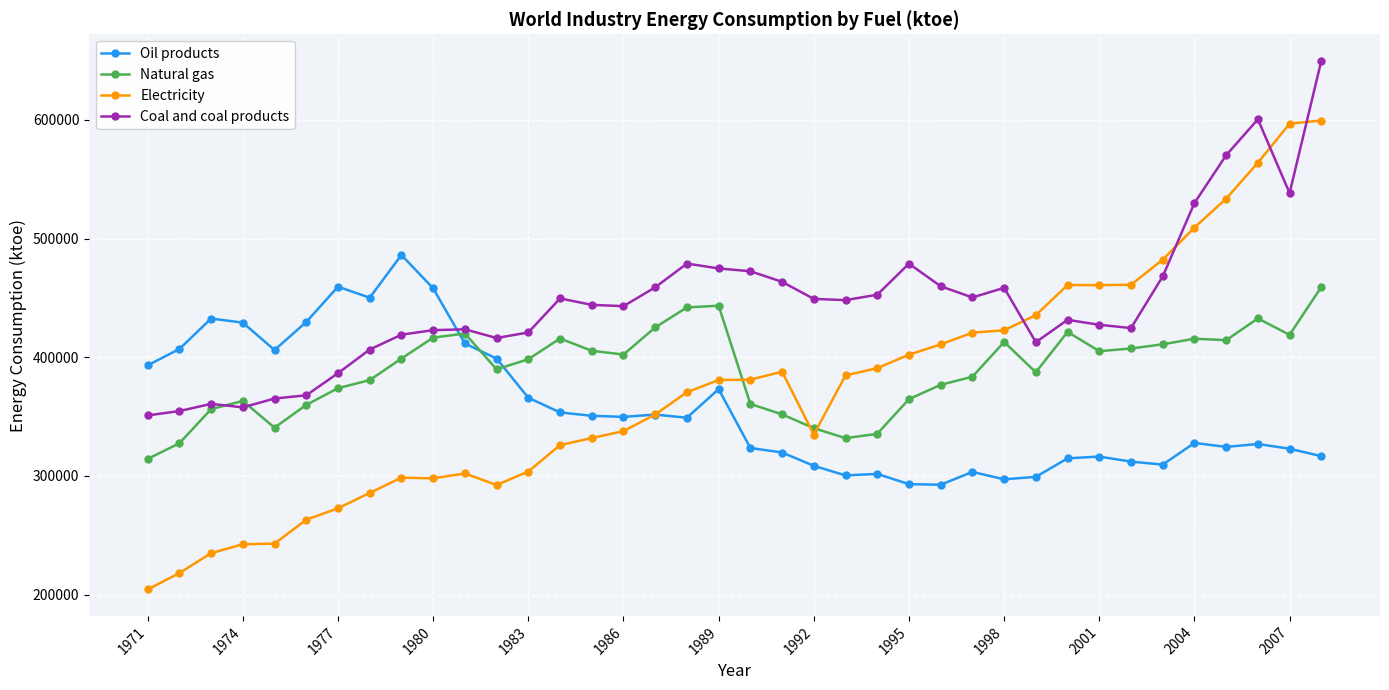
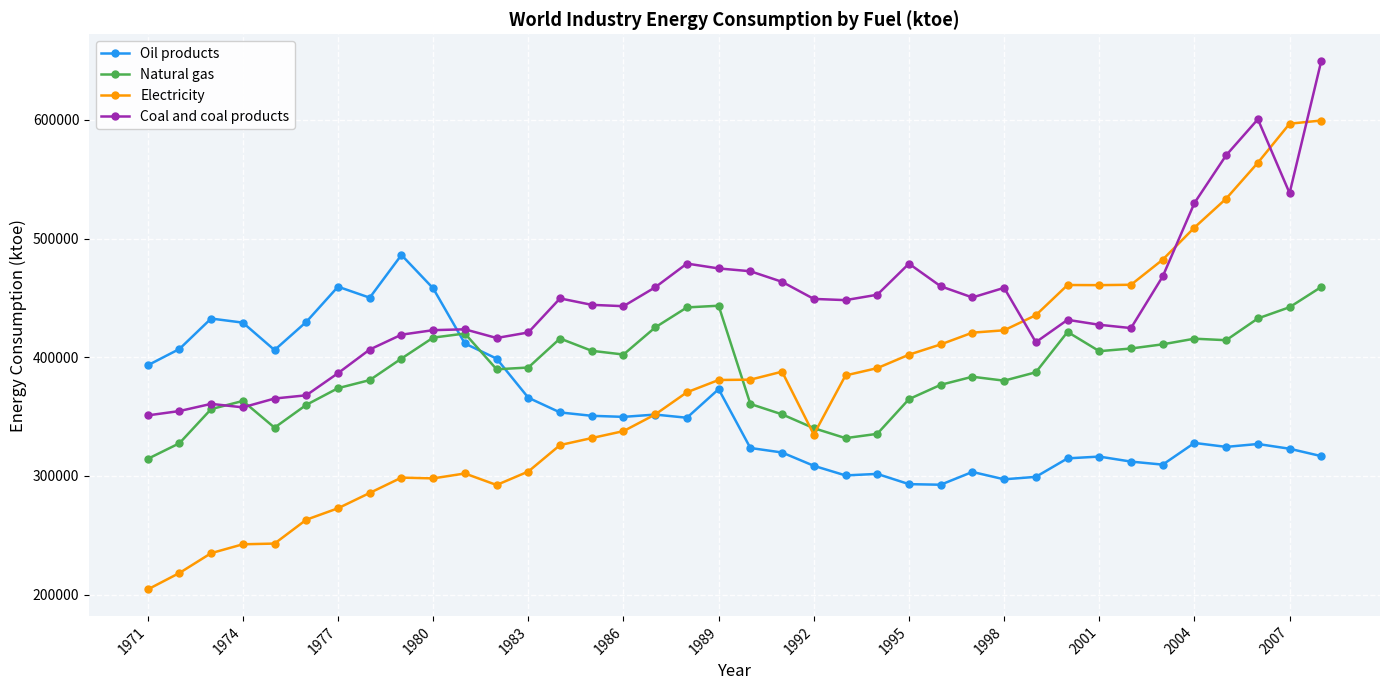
  {
    "Oil products": {
      "1971": 393000,
      "1974": 429000,
      "1977": 459000,
      "1980": 458000,
      "1983": 366000,
      "1986": 350000,
      "1989": 373000,
      "1992": 309000,
      "1995": 293000,
      "1998": 297000,
      "2001": 316000,
      "2004": 328000,
      "2007": 323000
    },
    "Natural gas": {
      "1971": 314000,
      "1974": 363000,
      "1977": 374000,
      "1980": 417000,
-     "1983": 398000,
+     "1983": 391000,
      "1986": 402000,
      "1989": 443000,
      "1992": 340000,
      "1995": 365000,
-     "1998": 413000,
+     "1998": 380000,
      "2001": 405000,
      "2004": 416000,
-     "2007": 419000
+     "2007": 442000
    },
    "Electricity": {
      "1971": 204000,
      "1974": 242000,
      "1977": 273000,
      "1980": 298000,
      "1983": 304000,
      "1986": 338000,
      "1989": 381000,
      "1992": 335000,
      "1995": 402000,
      "1998": 423000,
      "2001": 461000,
      "2004": 509000,
      "2007": 597000
    },
    "Coal and coal products": {
      "1971": 351000,
      "1974": 358000,
      "1977": 387000,
      "1980": 423000,
      "1983": 421000,
      "1986": 443000,
      "1989": 475000,
      "1992": 449000,
      "1995": 479000,
      "1998": 458000,
      "2001": 427000,
      "2004": 530000,
      "2007": 538000
    }
  }
